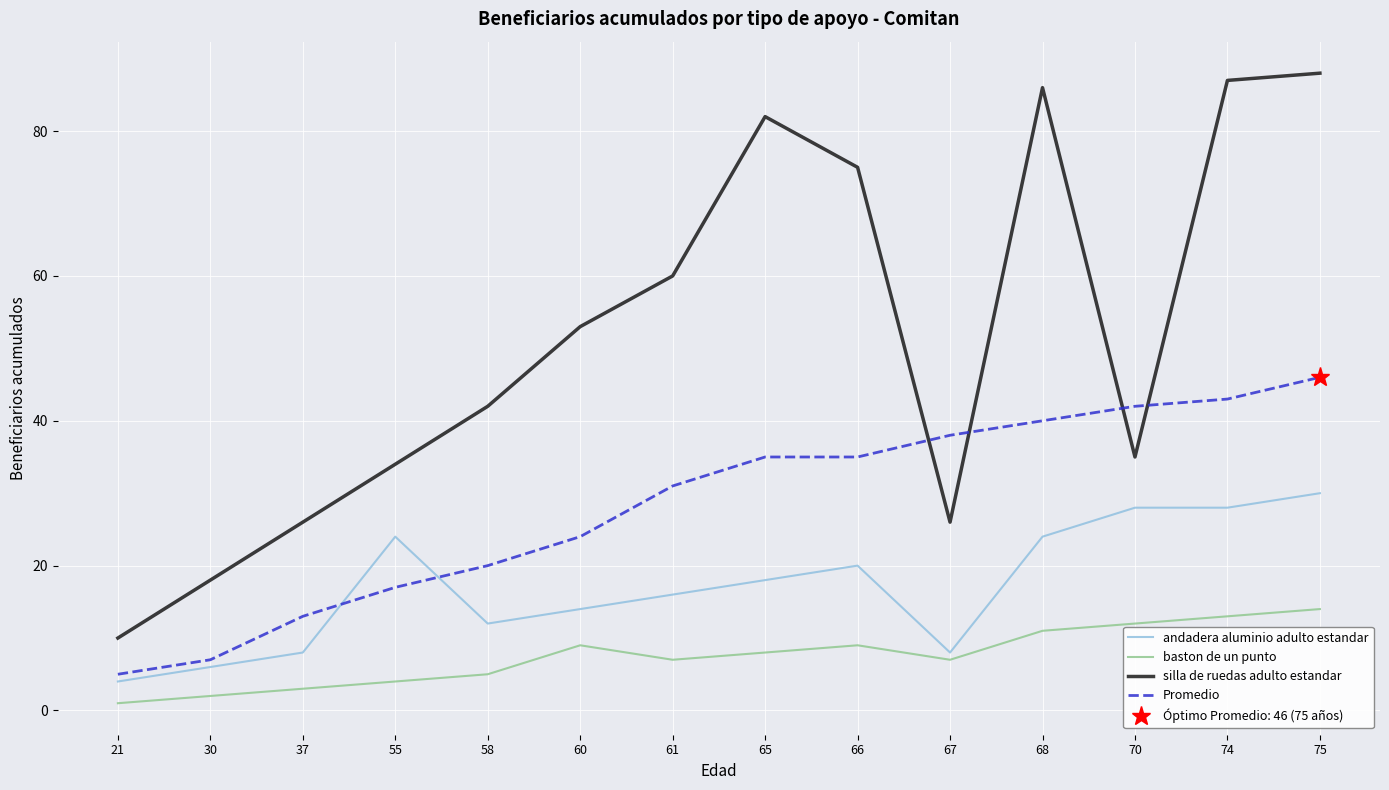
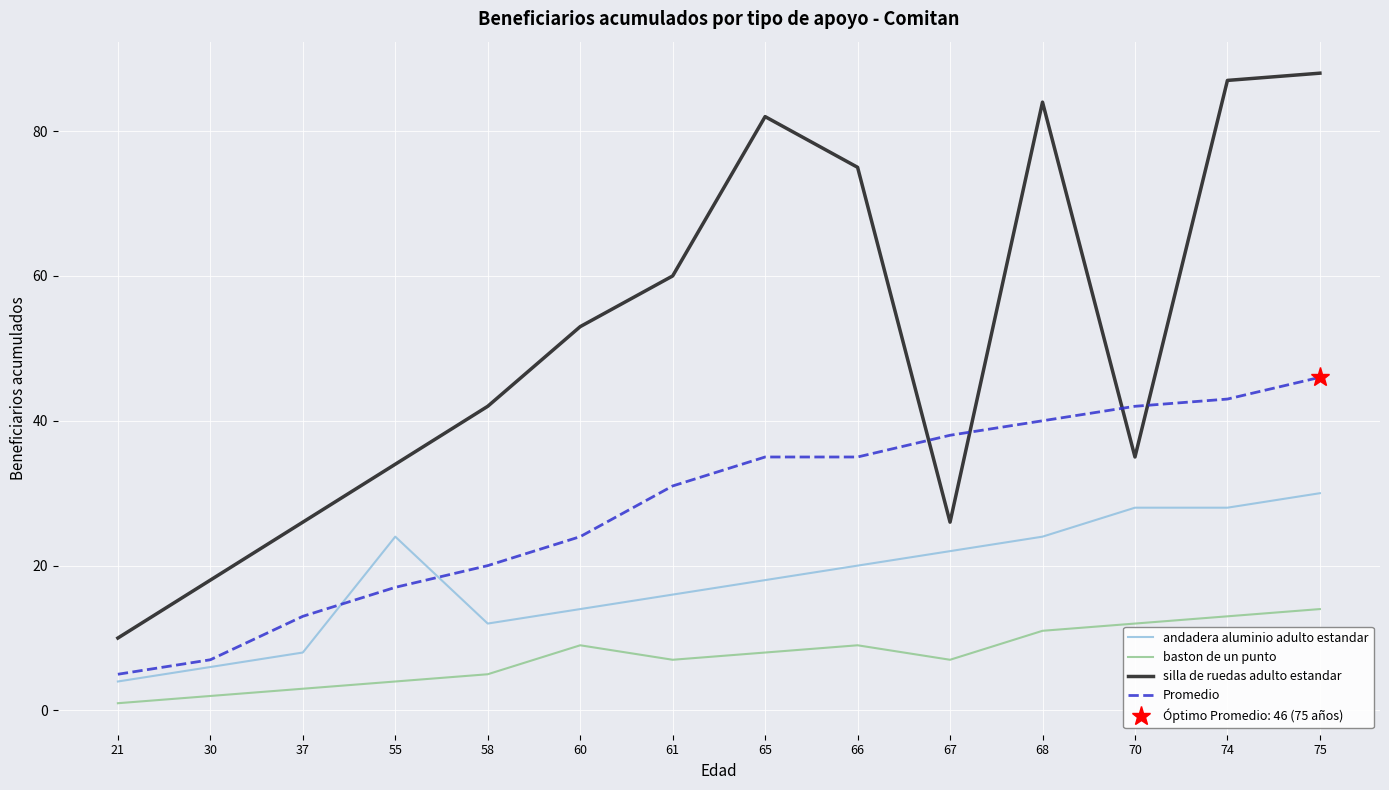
  {
    "andadera aluminio adulto estandar": {
      "21": 4,
      "30": 6,
      "37": 8,
      "55": 24,
      "58": 12,
      "60": 14,
      "61": 16,
      "65": 18,
      "66": 20,
-     "67": 8,
+     "67": 22,
      "68": 24,
      "70": 28,
      "74": 28,
      "75": 30
    },
    "baston de un punto": {
      "21": 1,
      "30": 2,
      "37": 3,
      "55": 4,
      "58": 5,
      "60": 9,
      "61": 7,
      "65": 8,
      "66": 9,
      "67": 7,
      "68": 11,
      "70": 12,
      "74": 13,
      "75": 14
    },
    "silla de ruedas adulto estandar": {
      "21": 10,
      "30": 18,
      "37": 26,
      "55": 34,
      "58": 42,
      "60": 53,
      "61": 60,
      "65": 82,
      "66": 75,
      "67": 26,
-     "68": 86,
+     "68": 84,
      "70": 35,
      "74": 87,
      "75": 88
    },
    "Promedio": {
      "21": 5,
      "30": 7,
      "37": 13,
      "55": 17,
      "58": 20,
      "60": 24,
      "61": 31,
      "65": 35,
      "66": 35,
      "67": 38,
      "68": 40,
      "70": 42,
      "74": 43
    }
  }
